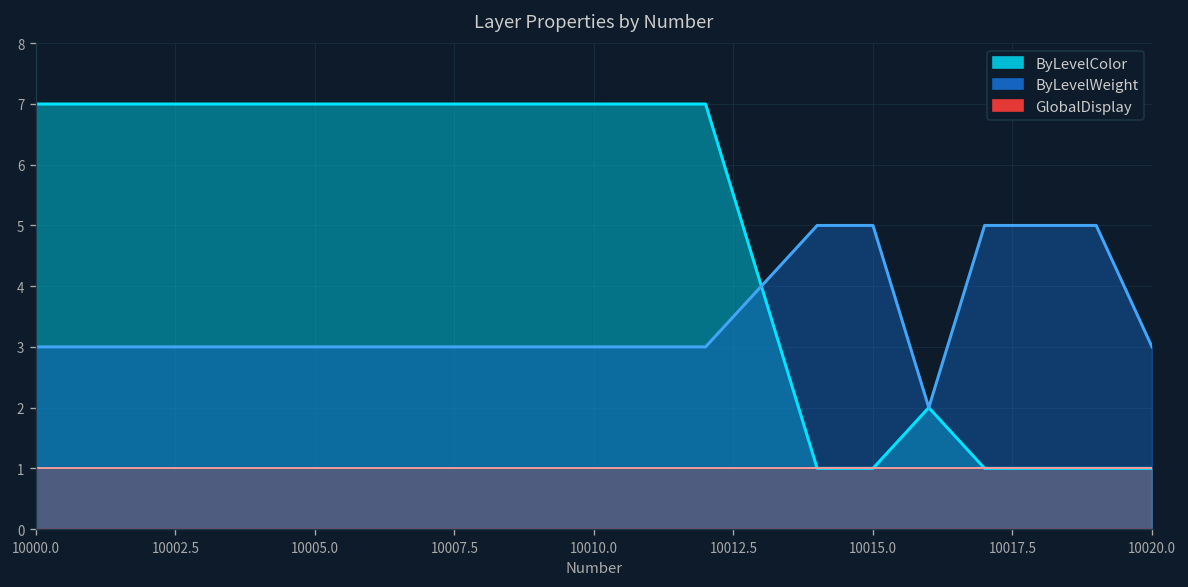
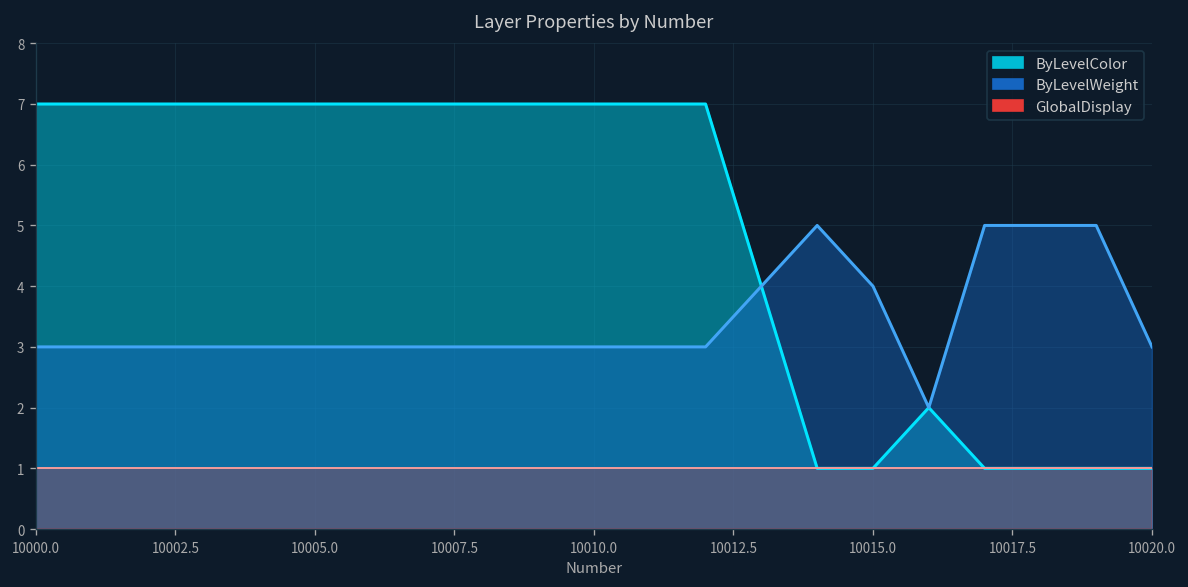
  {
    "ByLevelColor": {
      "10000.0": 7
    },
    "ByLevelWeight": {
      "10000.0": 3,
-     "10015.0": 5,
+     "10015.0": 4,
      "10020.0": 3
    },
    "GlobalDisplay": {
      "10000.0": 1
    }
  }
